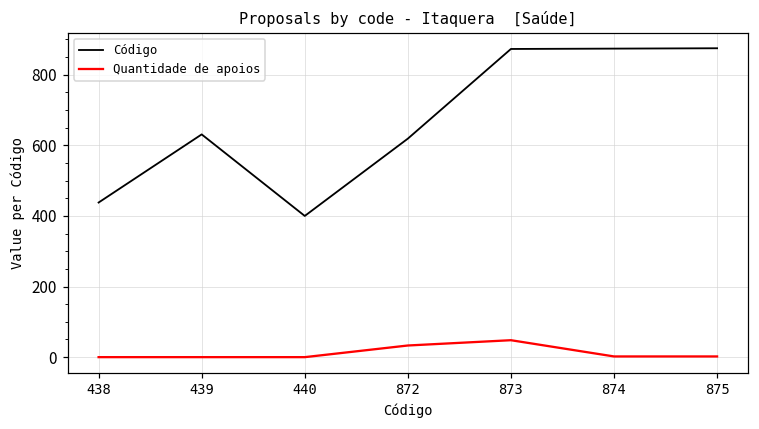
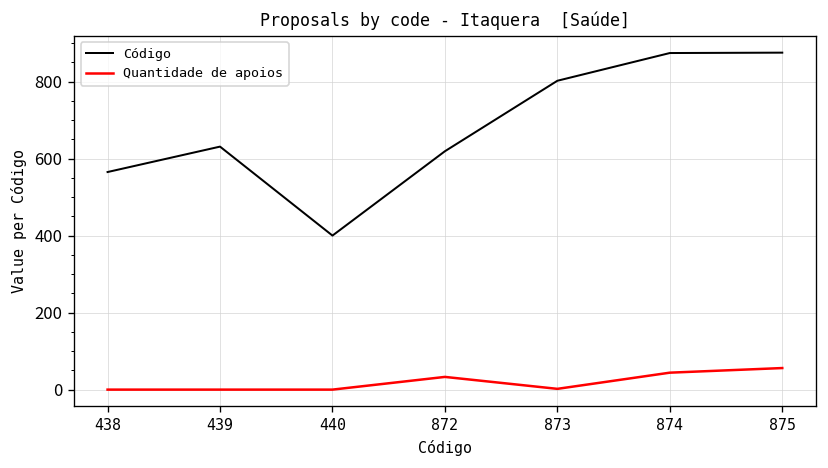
  {
    "Código": {
-     "438": 440,
+     "438": 570,
      "439": 630,
      "440": 400,
      "872": 620,
-     "873": 870,
+     "873": 800,
      "874": 870,
      "875": 880
    },
    "Quantidade de apoios": {
      "438": 0,
      "439": 0,
      "440": 0,
      "872": 30,
-     "873": 50,
-     "874": 0,
-     "875": 0
+     "873": 0,
+     "874": 40,
+     "875": 60
    }
  }
